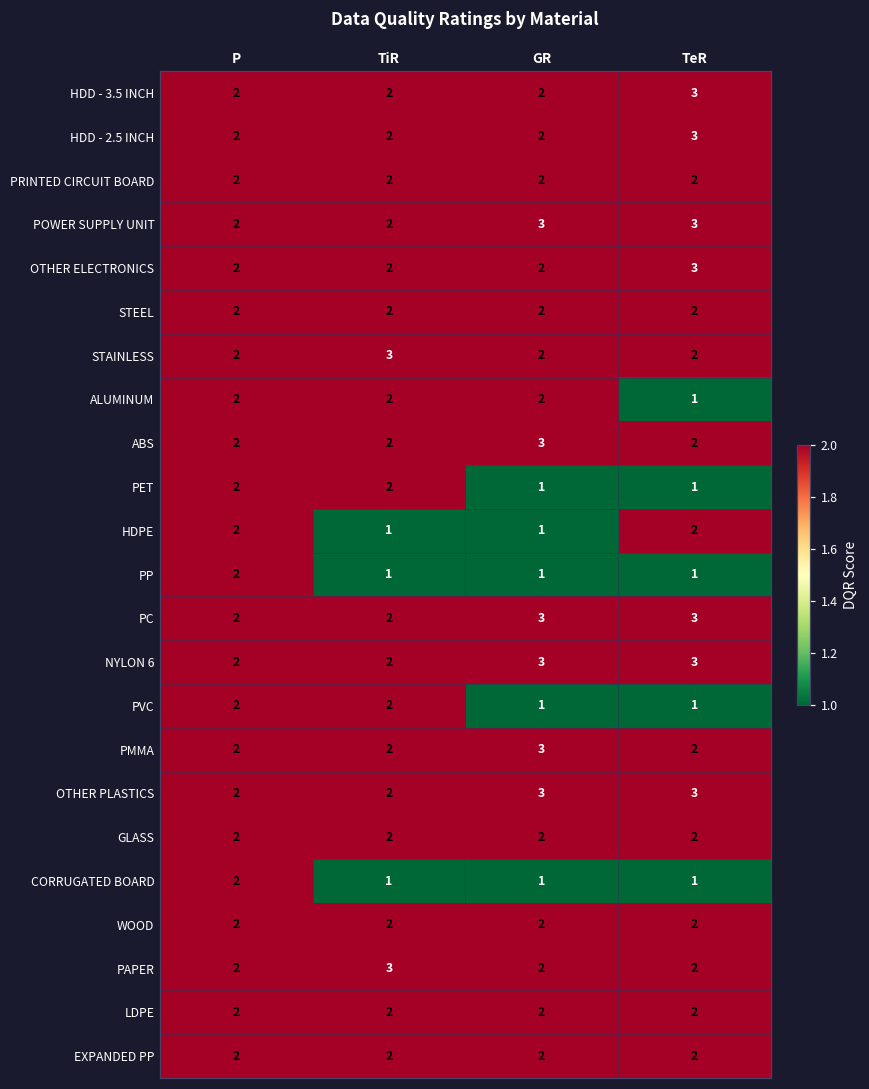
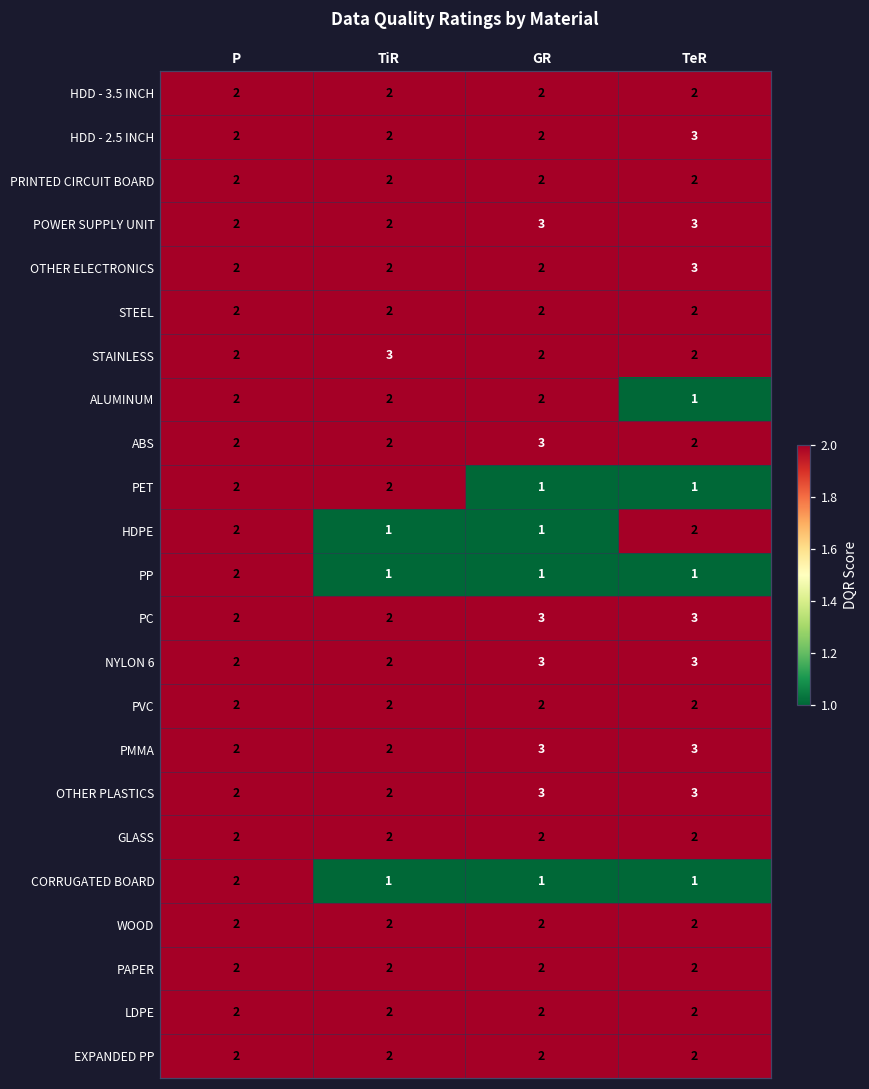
  {
    "HDD - 3.5 INCH": {
      "P": 2,
      "TiR": 2,
      "GR": 2,
-     "TeR": 3
+     "TeR": 2
    },
    "HDD - 2.5 INCH": {
      "P": 2,
      "TiR": 2,
      "GR": 2,
      "TeR": 3
    },
    "PRINTED CIRCUIT BOARD": {
      "P": 2,
      "TiR": 2,
      "GR": 2,
      "TeR": 2
    },
    "POWER SUPPLY UNIT": {
      "P": 2,
      "TiR": 2,
      "GR": 3,
      "TeR": 3
    },
    "OTHER ELECTRONICS": {
      "P": 2,
      "TiR": 2,
      "GR": 2,
      "TeR": 3
    },
    "STEEL": {
      "P": 2,
      "TiR": 2,
      "GR": 2,
      "TeR": 2
    },
    "STAINLESS": {
      "P": 2,
      "TiR": 3,
      "GR": 2,
      "TeR": 2
    },
    "ALUMINUM": {
      "P": 2,
      "TiR": 2,
      "GR": 2,
      "TeR": 1
    },
    "ABS": {
      "P": 2,
      "TiR": 2,
      "GR": 3,
      "TeR": 2
    },
    "PET": {
      "P": 2,
      "TiR": 2,
      "GR": 1,
      "TeR": 1
    },
    "HDPE": {
      "P": 2,
      "TiR": 1,
      "GR": 1,
      "TeR": 2
    },
    "PP": {
      "P": 2,
      "TiR": 1,
      "GR": 1,
      "TeR": 1
    },
    "PC": {
      "P": 2,
      "TiR": 2,
      "GR": 3,
      "TeR": 3
    },
    "NYLON 6": {
      "P": 2,
      "TiR": 2,
      "GR": 3,
      "TeR": 3
    },
    "PVC": {
      "P": 2,
      "TiR": 2,
-     "GR": 1,
-     "TeR": 1
+     "GR": 2,
+     "TeR": 2
    },
    "PMMA": {
      "P": 2,
      "TiR": 2,
      "GR": 3,
-     "TeR": 2
+     "TeR": 3
    },
    "OTHER PLASTICS": {
      "P": 2,
      "TiR": 2,
      "GR": 3,
      "TeR": 3
    },
    "GLASS": {
      "P": 2,
      "TiR": 2,
      "GR": 2,
      "TeR": 2
    },
    "CORRUGATED BOARD": {
      "P": 2,
      "TiR": 1,
      "GR": 1,
      "TeR": 1
    },
    "WOOD": {
      "P": 2,
      "TiR": 2,
      "GR": 2,
      "TeR": 2
    },
    "PAPER": {
      "P": 2,
-     "TiR": 3,
+     "TiR": 2,
      "GR": 2,
      "TeR": 2
    },
    "LDPE": {
      "P": 2,
      "TiR": 2,
      "GR": 2,
      "TeR": 2
    },
    "EXPANDED PP": {
      "P": 2,
      "TiR": 2,
      "GR": 2,
      "TeR": 2
    }
  }
